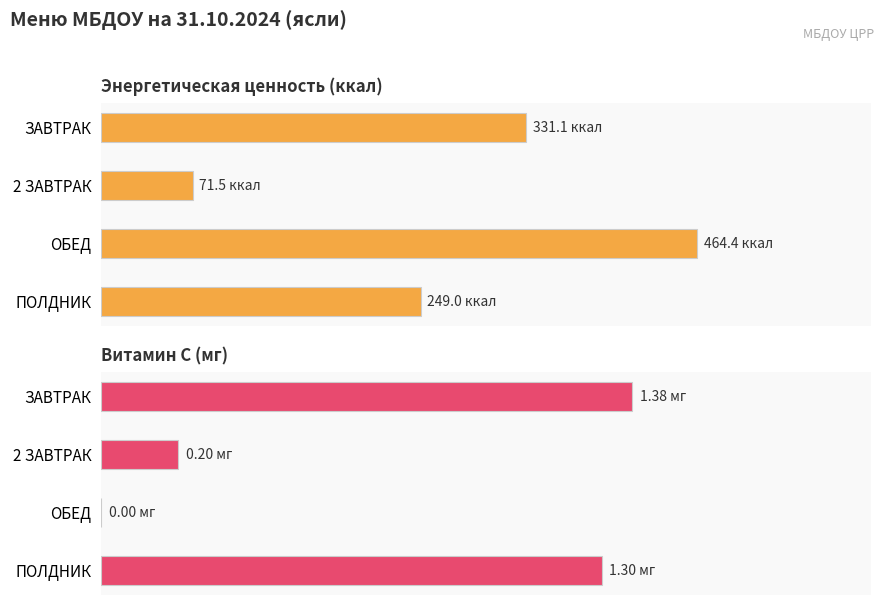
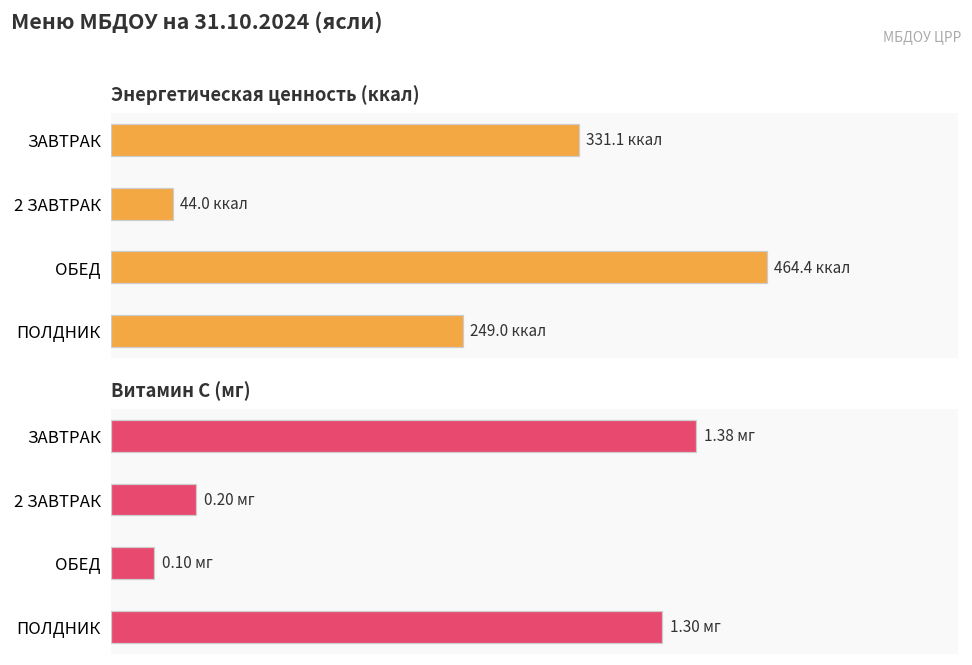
  {
    "Энергетическая ценность (ккал)": {
      "ЗАВТРАК": 331.1,
-     "2 ЗАВТРАК": 71.5,
+     "2 ЗАВТРАК": 44.0,
      "ОБЕД": 464.4,
      "ПОЛДНИК": 249.0
    },
    "Витамин С (мг)": {
      "ЗАВТРАК": 1.38,
      "2 ЗАВТРАК": 0.20,
-     "ОБЕД": 0.00,
+     "ОБЕД": 0.10,
      "ПОЛДНИК": 1.30
    }
  }
